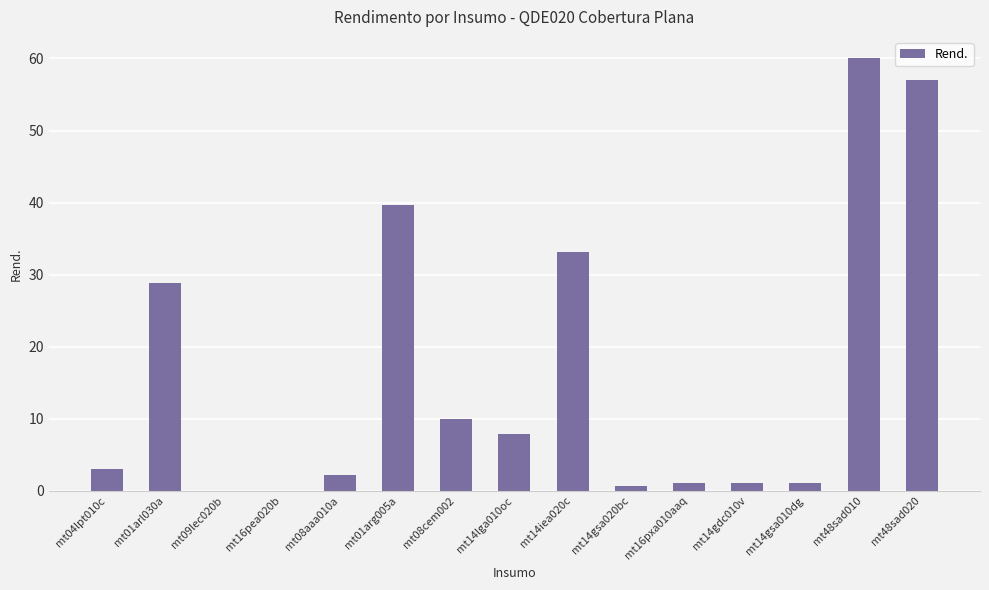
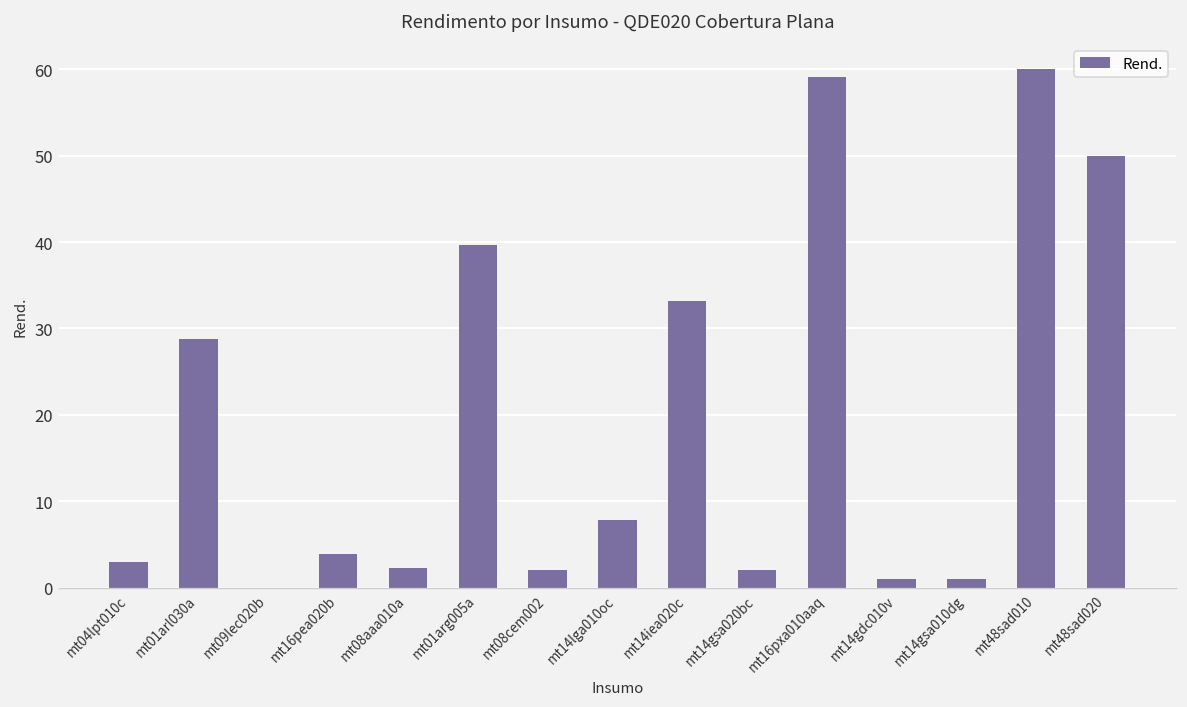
  {
    "mt04lpt010c": 3,
    "mt01arl030a": 29,
-   "mt16pea020b": 0,
+   "mt16pea020b": 4,
    "mt08aaa010a": 2,
    "mt01arg005a": 40,
-   "mt08cem002": 10,
+   "mt08cem002": 2,
    "mt14lga010oc": 8,
    "mt14iea020c": 33,
-   "mt14gsa020bc": 1,
-   "mt16pxa010aaq": 1,
+   "mt14gsa020bc": 2,
+   "mt16pxa010aaq": 59,
    "mt14gdc010v": 1,
    "mt14gsa010dg": 1,
    "mt48sad010": 60,
-   "mt48sad020": 57
+   "mt48sad020": 50
  }
